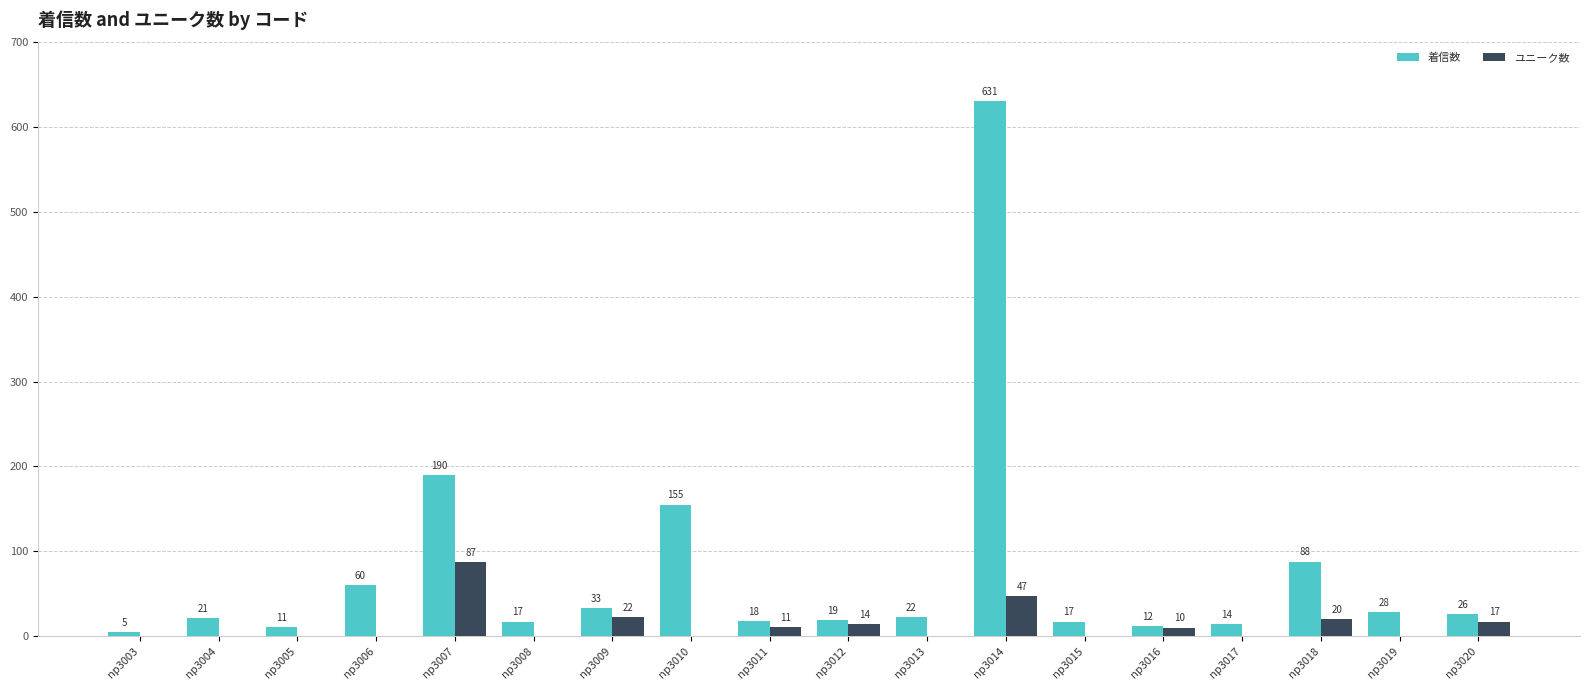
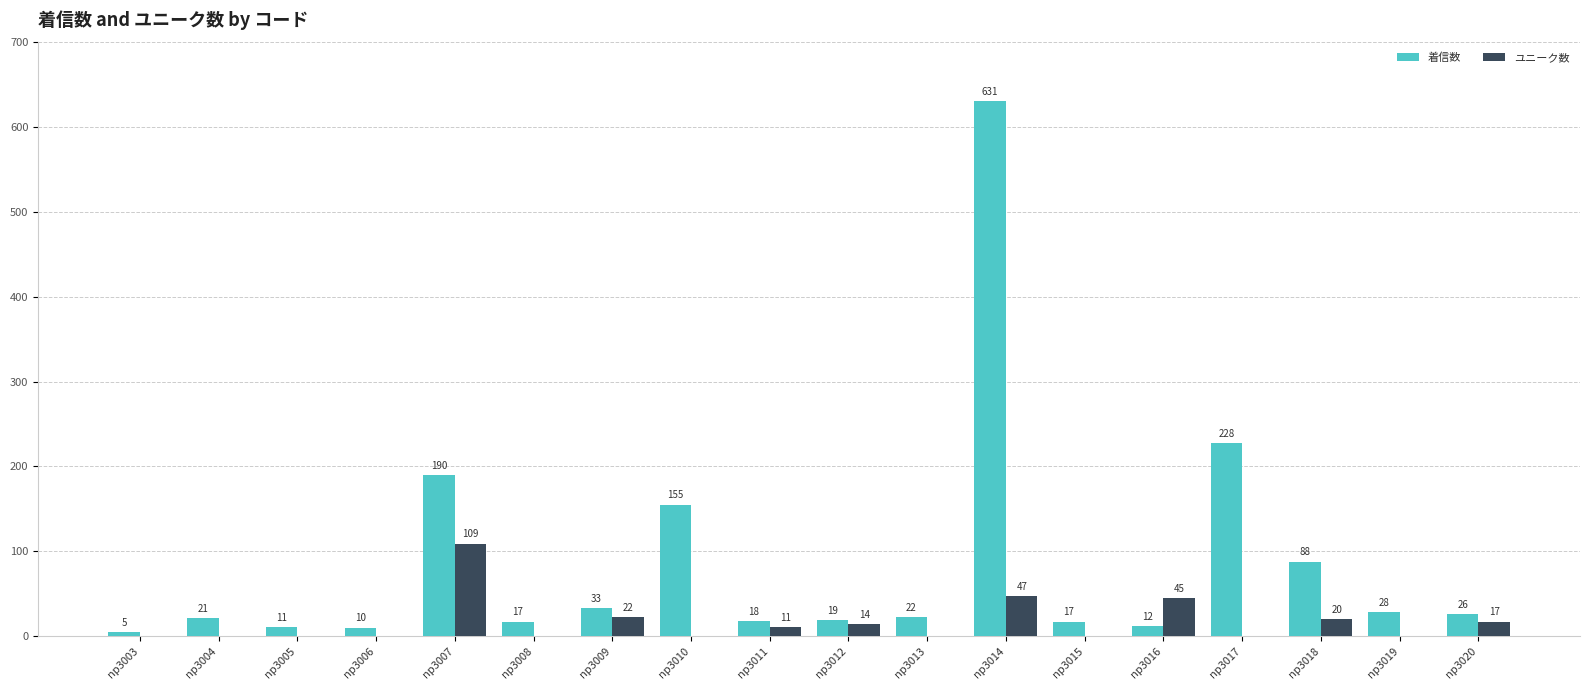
  {
    "着信数": {
      "np3003": 5,
      "np3004": 21,
      "np3005": 11,
-     "np3006": 60,
+     "np3006": 10,
      "np3007": 190,
      "np3008": 17,
      "np3009": 33,
      "np3010": 155,
      "np3011": 18,
      "np3012": 19,
      "np3013": 22,
      "np3014": 631,
      "np3015": 17,
      "np3016": 12,
-     "np3017": 14,
+     "np3017": 228,
      "np3018": 88,
      "np3019": 28,
      "np3020": 26
    },
    "ユニーク数": {
-     "np3007": 87,
+     "np3007": 109,
      "np3009": 22,
      "np3011": 11,
      "np3012": 14,
      "np3014": 47,
-     "np3016": 10,
+     "np3016": 45,
      "np3018": 20,
      "np3020": 17
    }
  }
